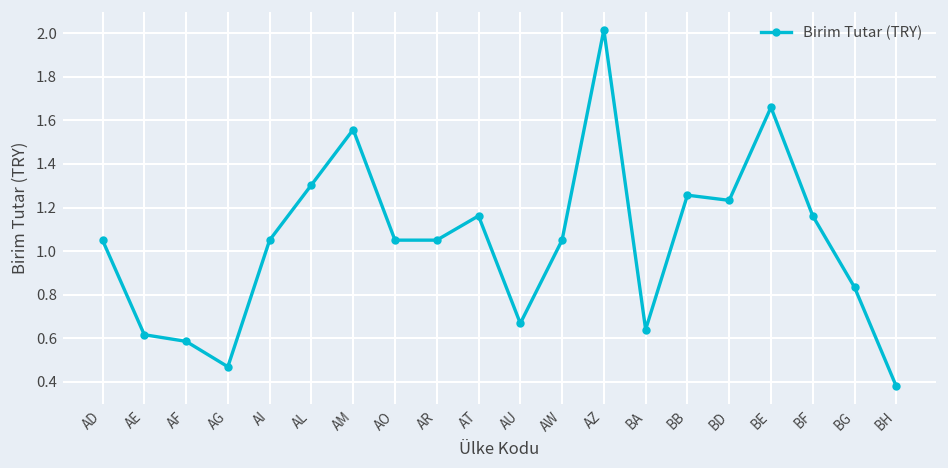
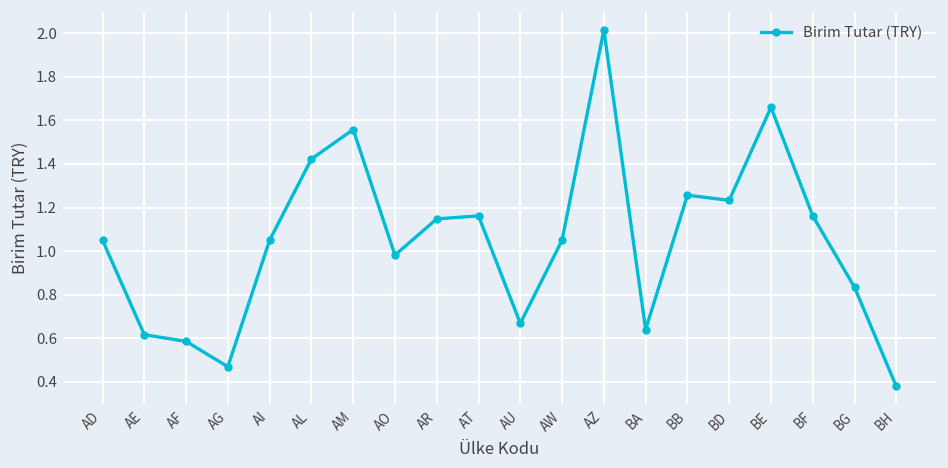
  {
    "AD": 1.05,
    "AE": 0.62,
    "AF": 0.59,
    "AG": 0.47,
    "AI": 1.05,
-   "AL": 1.30,
+   "AL": 1.42,
    "AM": 1.56,
-   "AO": 1.05,
-   "AR": 1.05,
+   "AO": 0.98,
+   "AR": 1.15,
    "AT": 1.16,
    "AU": 0.67,
    "AW": 1.05,
    "AZ": 2.02,
    "BA": 0.64,
    "BB": 1.26,
    "BD": 1.23,
    "BE": 1.66,
    "BF": 1.16,
    "BG": 0.83,
    "BH": 0.38
  }
